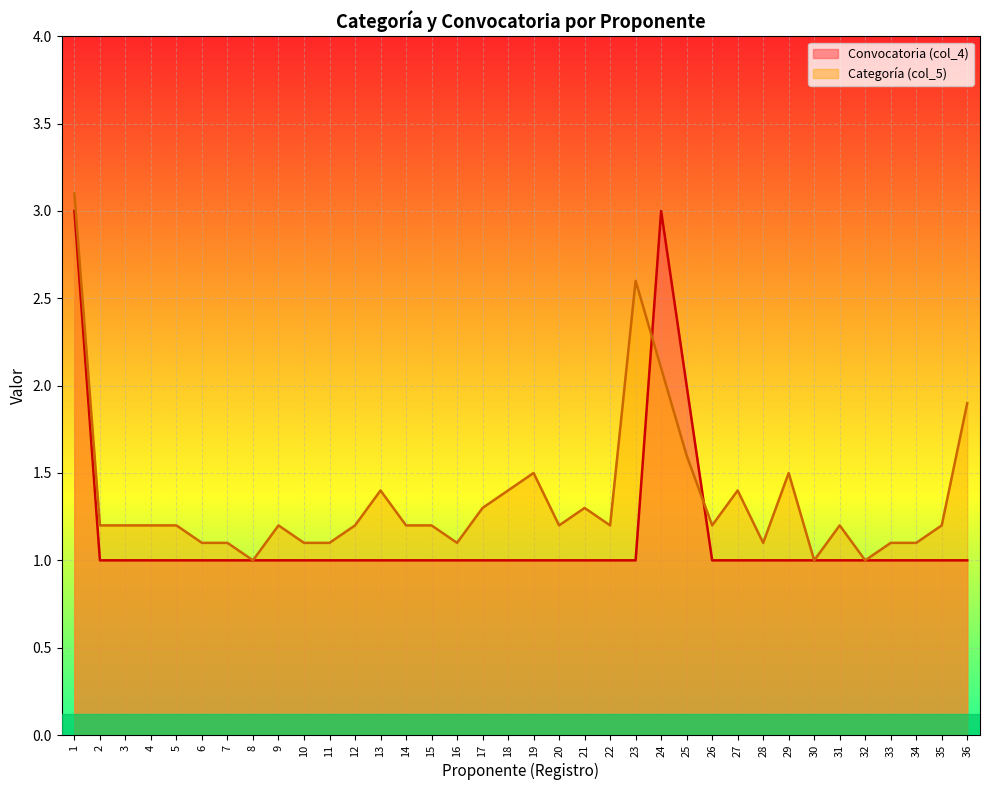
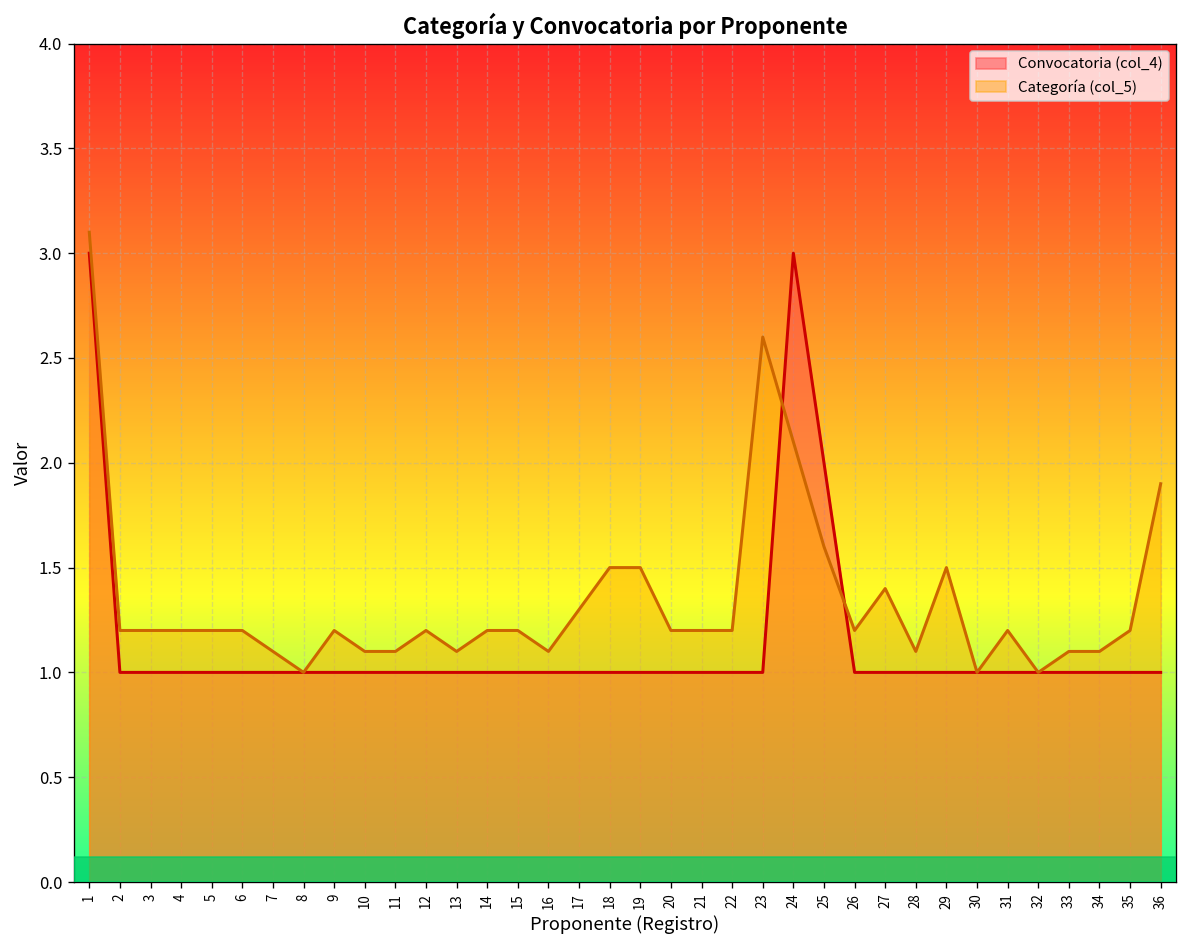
  {
    "Convocatoria (col_4)": {
      "1": 3.0,
      "2": 1.0,
      "3": 1.0,
      "4": 1.0,
      "5": 1.0,
      "6": 1.0,
      "7": 1.0,
      "9": 1.0,
      "10": 1.0,
      "11": 1.0,
      "12": 1.0,
      "13": 1.0,
      "14": 1.0,
      "15": 1.0,
      "16": 1.0,
      "17": 1.0,
      "18": 1.0,
      "19": 1.0,
      "20": 1.0,
      "21": 1.0,
      "22": 1.0,
      "23": 1.0,
      "24": 3.0,
      "25": 2.0,
      "26": 1.0,
      "27": 1.0,
      "28": 1.0,
      "29": 1.0,
      "31": 1.0,
      "33": 1.0,
      "34": 1.0,
      "35": 1.0,
      "36": 1.0
    },
    "Categoría (col_5)": {
      "1": 3.1,
      "2": 1.2,
      "3": 1.2,
      "4": 1.2,
      "5": 1.2,
-     "6": 1.1,
+     "6": 1.2,
      "7": 1.1,
      "9": 1.2,
      "10": 1.1,
      "11": 1.1,
      "12": 1.2,
-     "13": 1.4,
+     "13": 1.1,
      "14": 1.2,
      "15": 1.2,
      "16": 1.1,
      "17": 1.3,
-     "18": 1.4,
+     "18": 1.5,
      "19": 1.5,
      "20": 1.2,
-     "21": 1.3,
+     "21": 1.2,
      "22": 1.2,
      "23": 2.6,
      "24": 2.1,
      "25": 1.6,
      "26": 1.2,
      "27": 1.4,
      "28": 1.1,
      "29": 1.5,
      "31": 1.2,
      "33": 1.1,
      "34": 1.1,
      "35": 1.2,
      "36": 1.9
    }
  }
